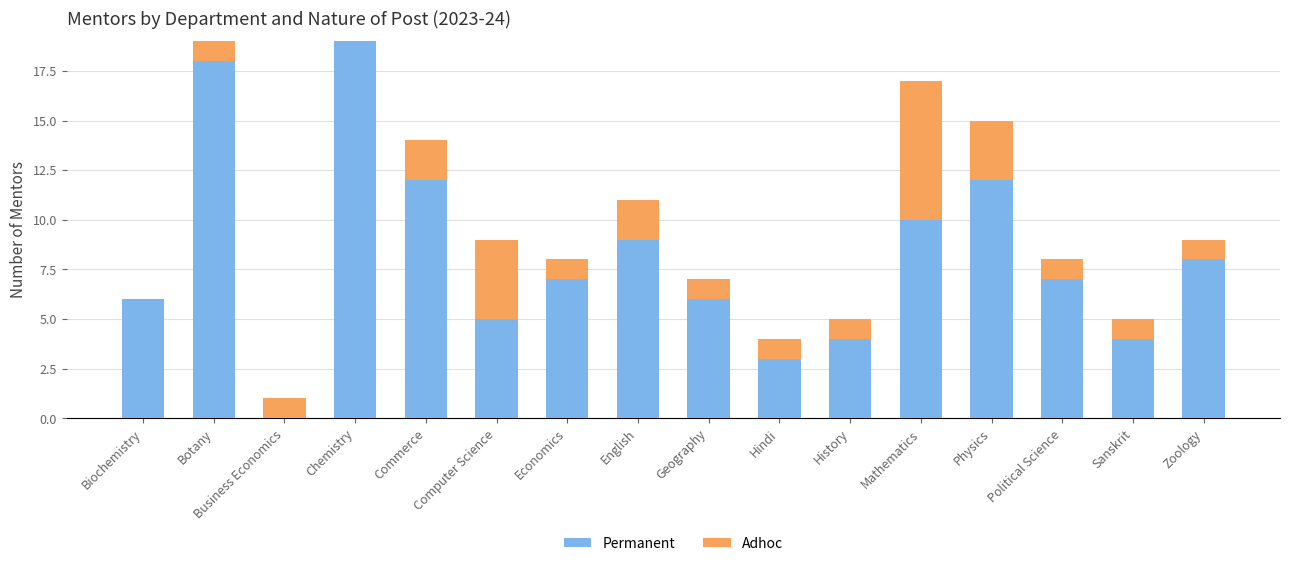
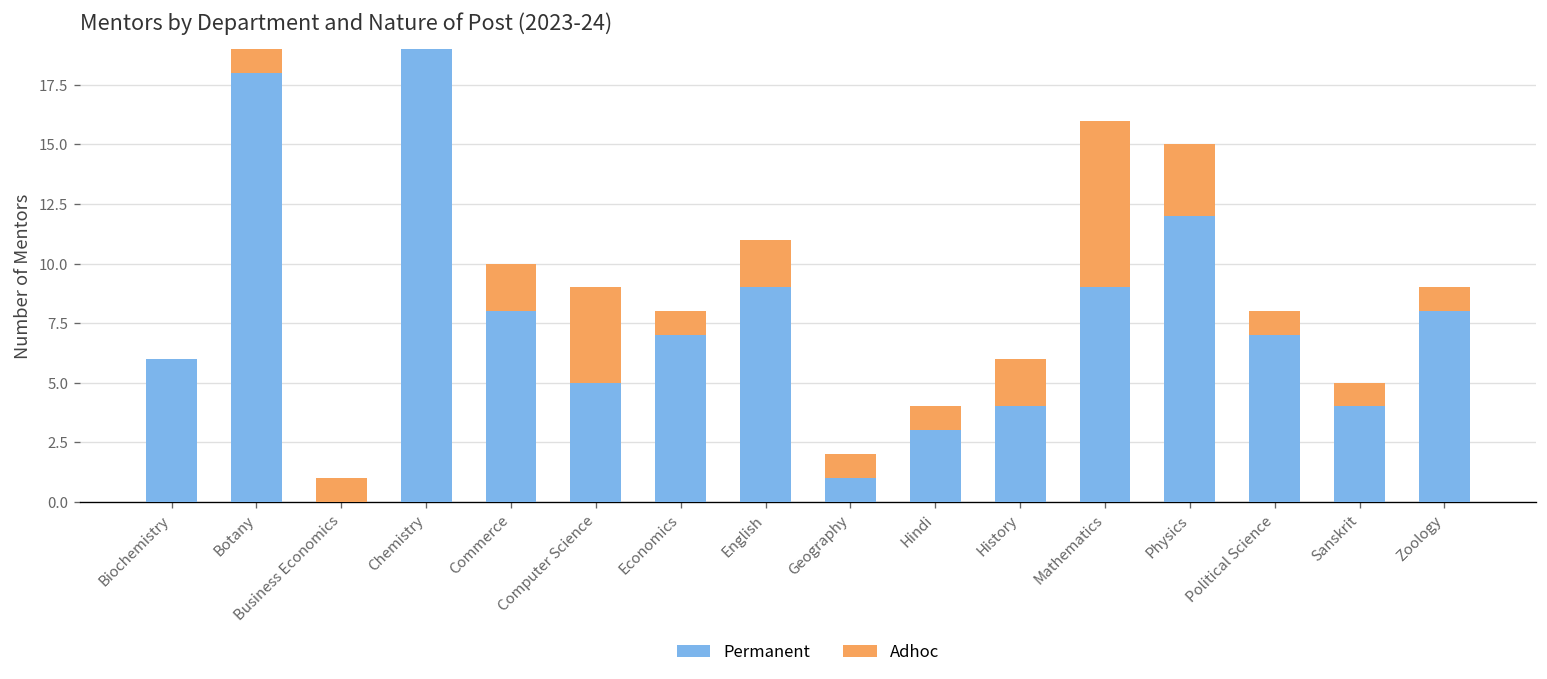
  {
    "Permanent": {
      "Biochemistry": 6,
      "Botany": 18,
      "Business Economics": 0,
      "Chemistry": 19,
-     "Commerce": 12,
+     "Commerce": 8,
      "Computer Science": 5,
      "Economics": 7,
      "English": 9,
-     "Geography": 6,
+     "Geography": 1,
      "Hindi": 3,
      "History": 4,
-     "Mathematics": 10,
+     "Mathematics": 9,
      "Physics": 12,
      "Political Science": 7,
      "Sanskrit": 4,
      "Zoology": 8
    },
    "Adhoc": {
      "Biochemistry": 0,
      "Botany": 1,
      "Business Economics": 1,
      "Chemistry": 0,
      "Commerce": 2,
      "Computer Science": 4,
      "Economics": 1,
      "English": 2,
      "Geography": 1,
      "Hindi": 1,
-     "History": 1,
+     "History": 2,
      "Mathematics": 7,
      "Physics": 3,
      "Political Science": 1,
      "Sanskrit": 1,
      "Zoology": 1
    }
  }
